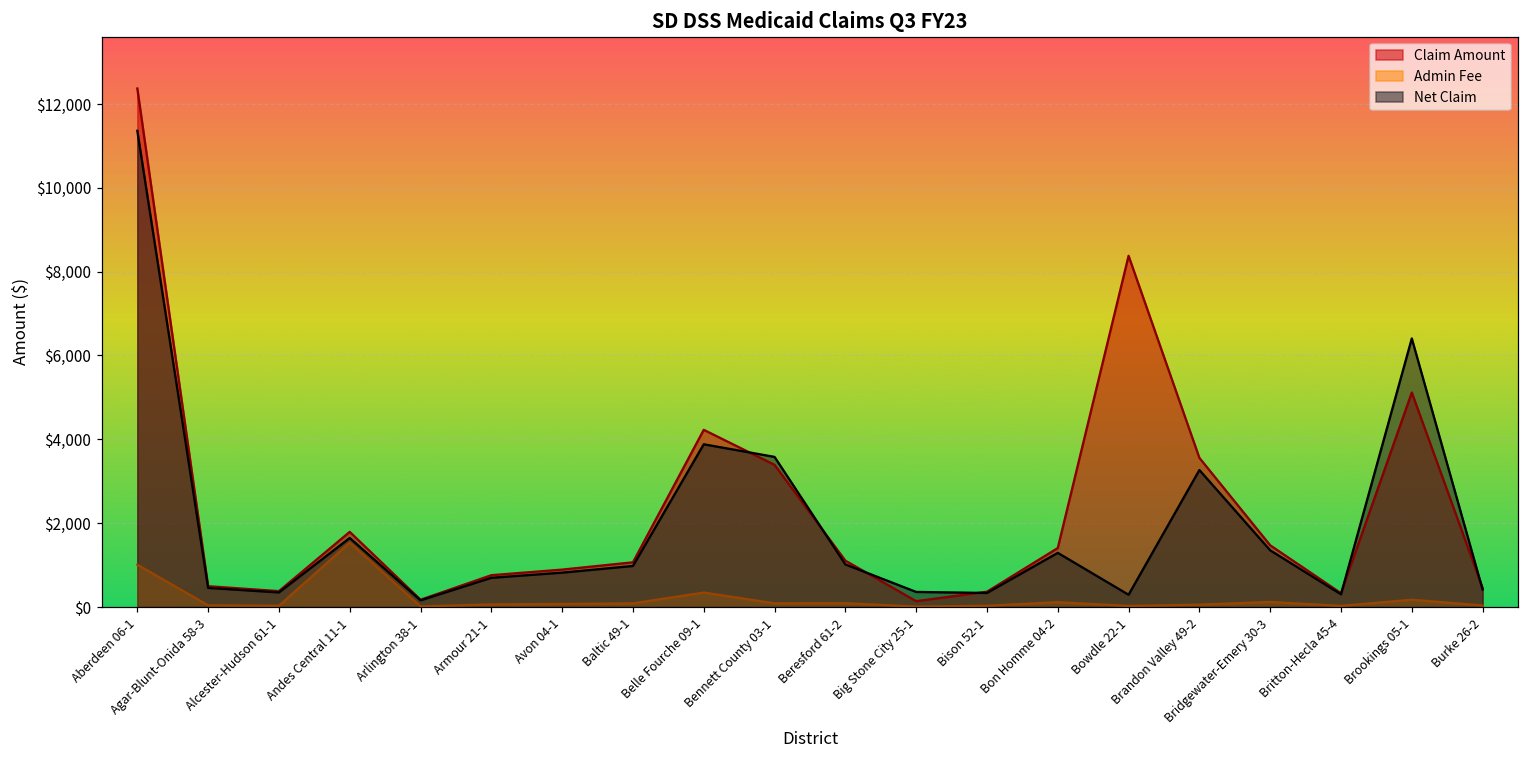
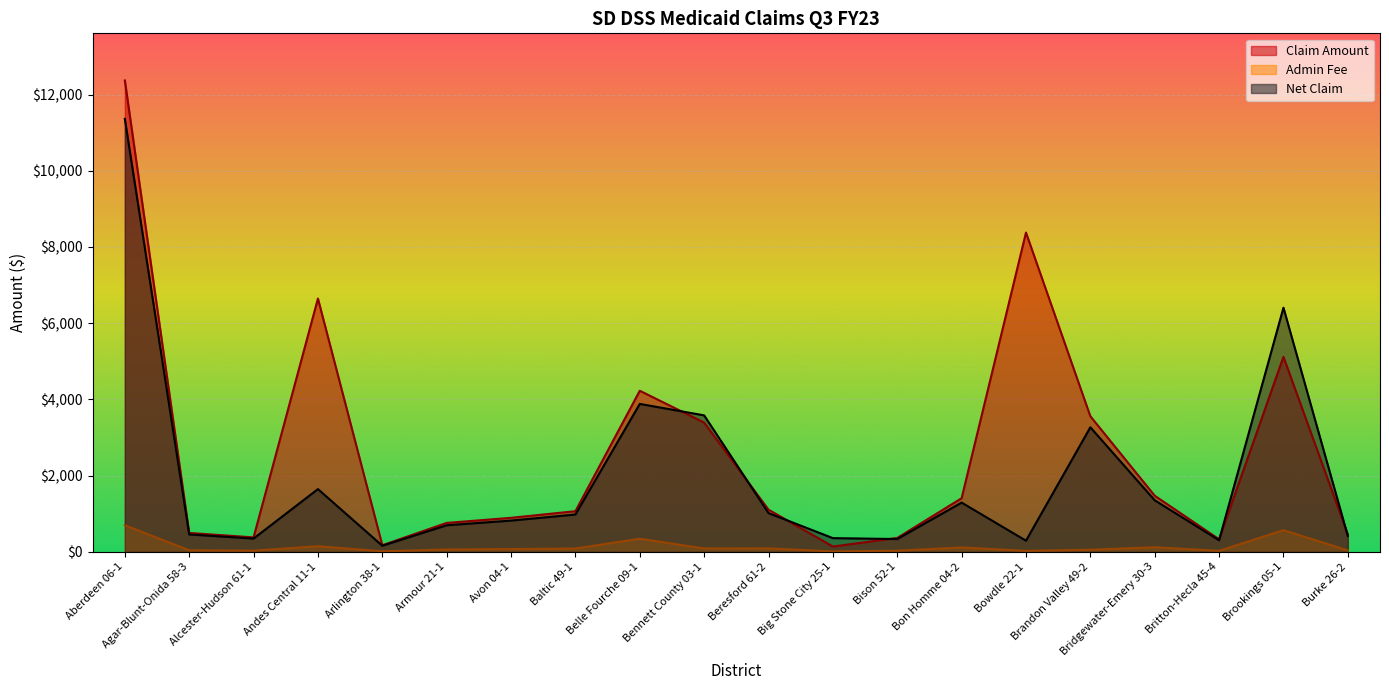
  {
    "Claim Amount": {
      "Aberdeen 06-1": "$12,400",
-     "Andes Central 11-1": "$1,800",
+     "Andes Central 11-1": "$6,600",
      "Avon 04-1": "$900",
      "Baltic 49-1": "$1,100",
      "Belle Fourche 09-1": "$4,200",
      "Bennett County 03-1": "$3,400",
      "Beresford 61-2": "$1,100",
      "Big Stone City 25-1": "$100",
      "Bon Homme 04-2": "$1,400",
      "Bowdle 22-1": "$8,400",
      "Brandon Valley 49-2": "$3,600",
      "Bridgewater-Emery 30-3": "$1,500",
      "Brookings 05-1": "$5,100"
    },
    "Admin Fee": {
-     "Aberdeen 06-1": "$1,000",
+     "Aberdeen 06-1": "$700",
      "Agar-Blunt-Onida 58-3": "$0",
      "Alcester-Hudson 61-1": "$0",
-     "Andes Central 11-1": "$1,500",
+     "Andes Central 11-1": "$100",
      "Arlington 38-1": "$0",
      "Armour 21-1": "$100",
      "Avon 04-1": "$100",
      "Baltic 49-1": "$100",
      "Belle Fourche 09-1": "$300",
      "Bennett County 03-1": "$100",
      "Beresford 61-2": "$100",
      "Big Stone City 25-1": "$0",
      "Bison 52-1": "$0",
      "Bon Homme 04-2": "$100",
      "Bowdle 22-1": "$0",
      "Brandon Valley 49-2": "$100",
      "Bridgewater-Emery 30-3": "$100",
      "Britton-Hecla 45-4": "$0",
-     "Brookings 05-1": "$200",
+     "Brookings 05-1": "$600",
      "Burke 26-2": "$0"
    },
    "Net Claim": {
      "Aberdeen 06-1": "$11,400",
      "Andes Central 11-1": "$1,600",
      "Avon 04-1": "$800",
      "Baltic 49-1": "$1,000",
      "Belle Fourche 09-1": "$3,900",
      "Bennett County 03-1": "$3,600",
      "Beresford 61-2": "$1,000",
      "Big Stone City 25-1": "$400",
      "Bon Homme 04-2": "$1,300",
      "Bowdle 22-1": "$300",
      "Brandon Valley 49-2": "$3,300",
      "Bridgewater-Emery 30-3": "$1,400",
      "Brookings 05-1": "$6,400"
    }
  }
